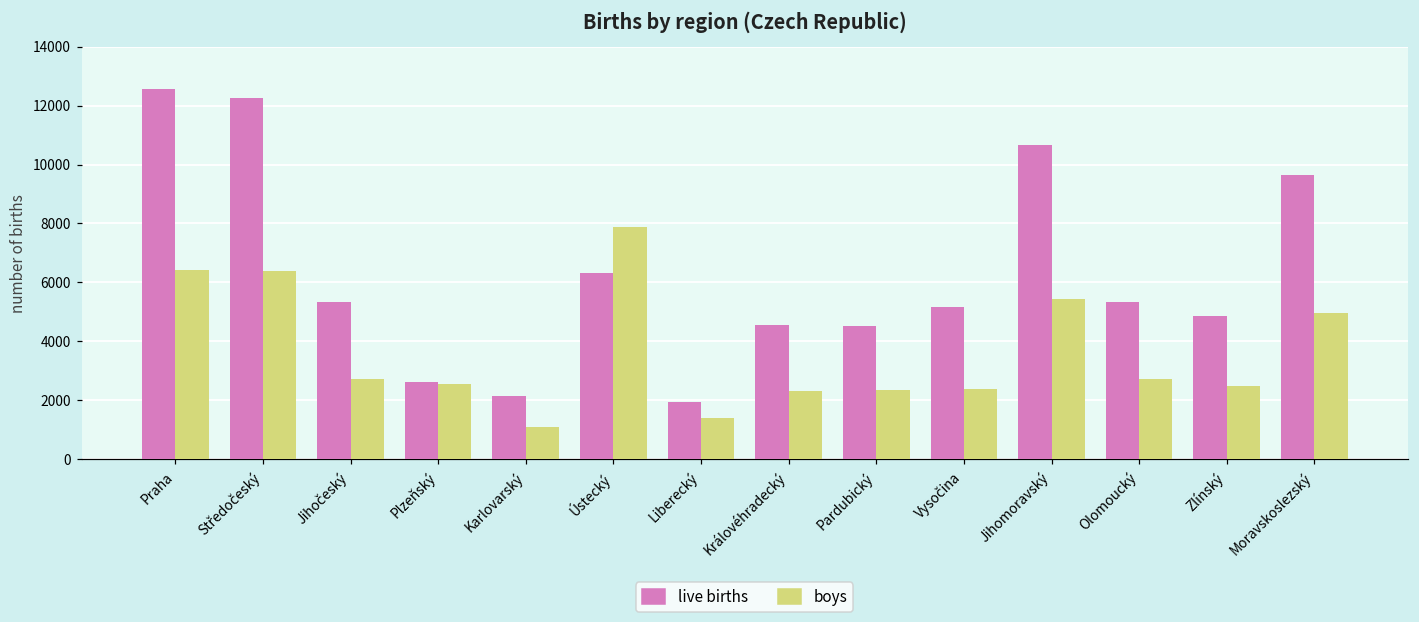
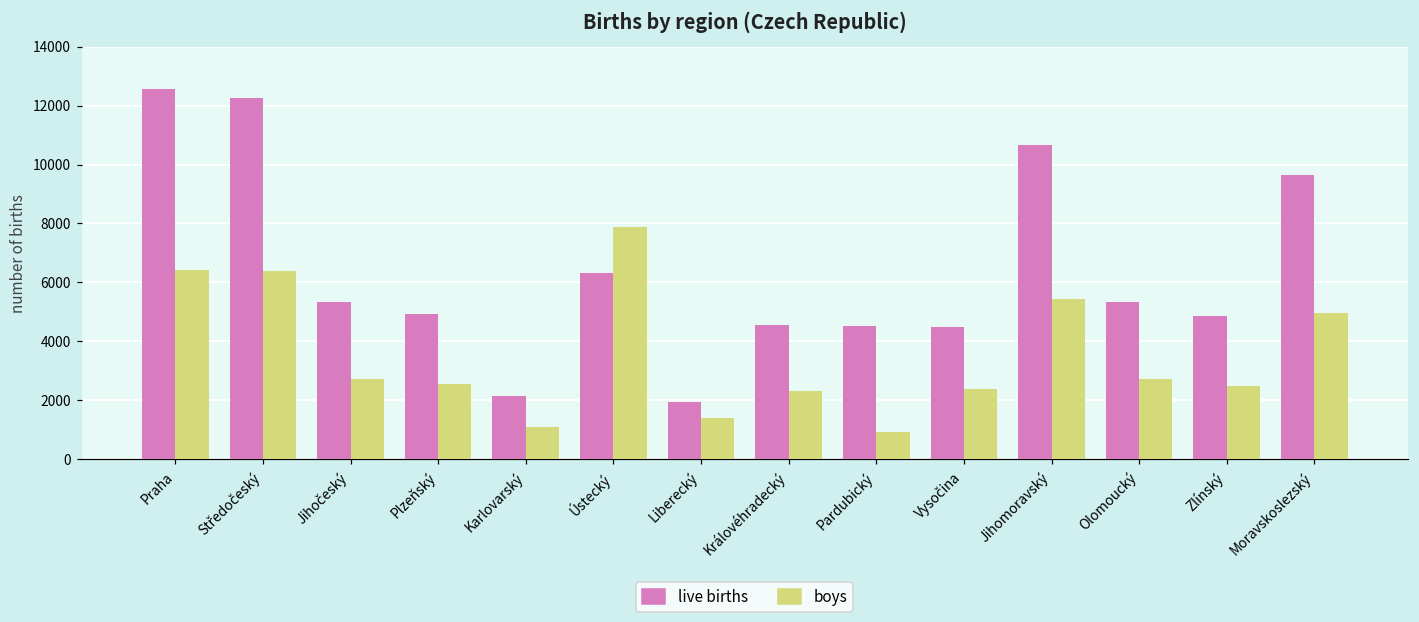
  {
    "live births": {
      "Praha": 12600,
      "Středočeský": 12200,
      "Jihočeský": 5300,
-     "Plzeňský": 2600,
+     "Plzeňský": 4900,
      "Karlovarský": 2100,
      "Ústecký": 6300,
      "Liberecký": 1900,
      "Královéhradecký": 4500,
      "Pardubický": 4500,
-     "Vysočina": 5200,
+     "Vysočina": 4500,
      "Jihomoravský": 10700,
      "Olomoucký": 5300,
      "Zlínský": 4900,
      "Moravskoslezský": 9600
    },
    "boys": {
      "Praha": 6400,
      "Středočeský": 6400,
      "Jihočeský": 2700,
      "Plzeňský": 2600,
      "Karlovarský": 1100,
      "Ústecký": 7900,
      "Liberecký": 1400,
      "Královéhradecký": 2300,
-     "Pardubický": 2300,
+     "Pardubický": 900,
      "Vysočina": 2400,
      "Jihomoravský": 5400,
      "Olomoucký": 2700,
      "Zlínský": 2500,
      "Moravskoslezský": 5000
    }
  }
